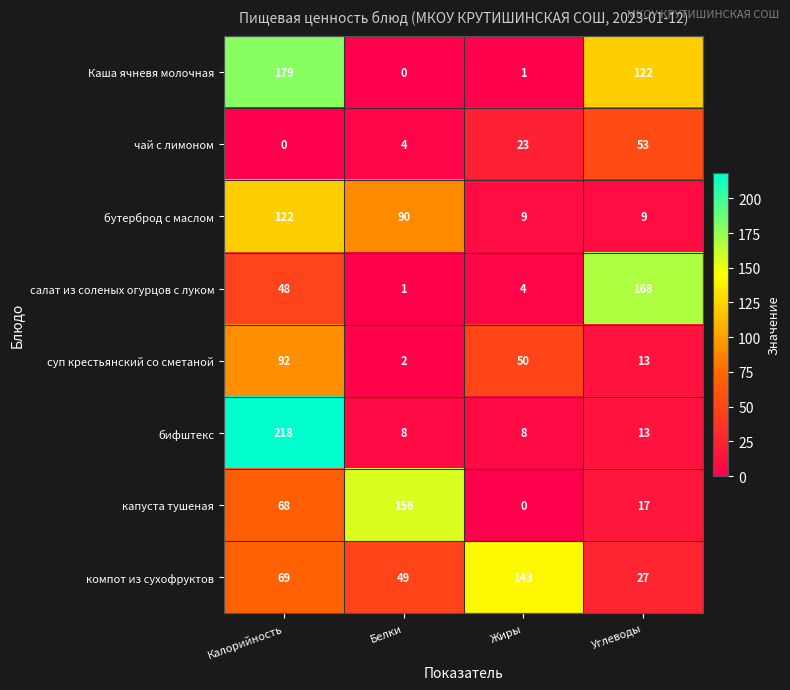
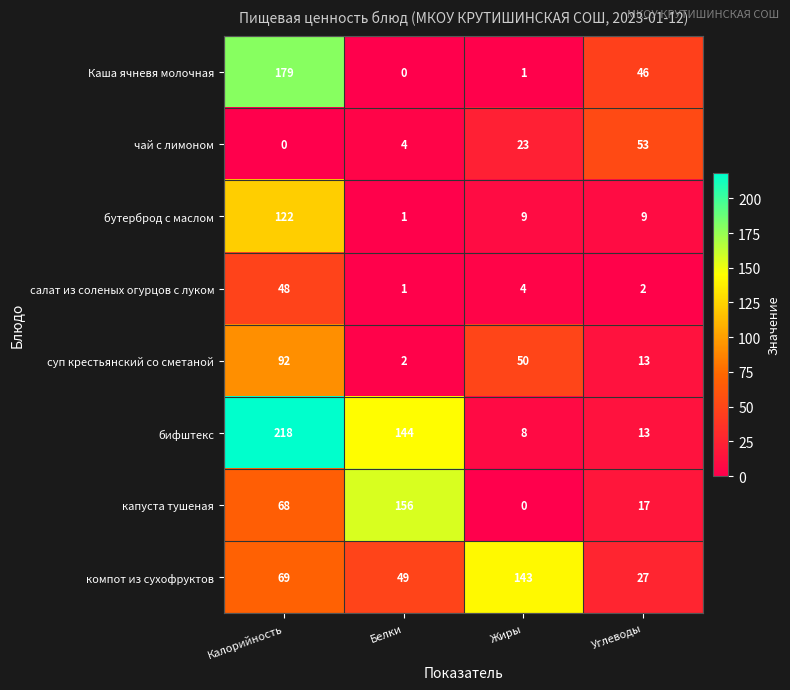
  {
    "Каша ячневя молочная": {
      "Калорийность": 179,
      "Белки": 0,
      "Жиры": 1,
-     "Углеводы": 122
+     "Углеводы": 46
    },
    "чай с лимоном": {
      "Калорийность": 0,
      "Белки": 4,
      "Жиры": 23,
      "Углеводы": 53
    },
    "бутерброд с маслом": {
      "Калорийность": 122,
-     "Белки": 90,
+     "Белки": 1,
      "Жиры": 9,
      "Углеводы": 9
    },
    "салат из соленых огурцов с луком": {
      "Калорийность": 48,
      "Белки": 1,
      "Жиры": 4,
-     "Углеводы": 168
+     "Углеводы": 2
    },
    "суп крестьянский со сметаной": {
      "Калорийность": 92,
      "Белки": 2,
      "Жиры": 50,
      "Углеводы": 13
    },
    "бифштекс": {
      "Калорийность": 218,
-     "Белки": 8,
+     "Белки": 144,
      "Жиры": 8,
      "Углеводы": 13
    },
    "капуста тушеная": {
      "Калорийность": 68,
      "Белки": 156,
      "Жиры": 0,
      "Углеводы": 17
    },
    "компот из сухофруктов": {
      "Калорийность": 69,
      "Белки": 49,
      "Жиры": 143,
      "Углеводы": 27
    }
  }
